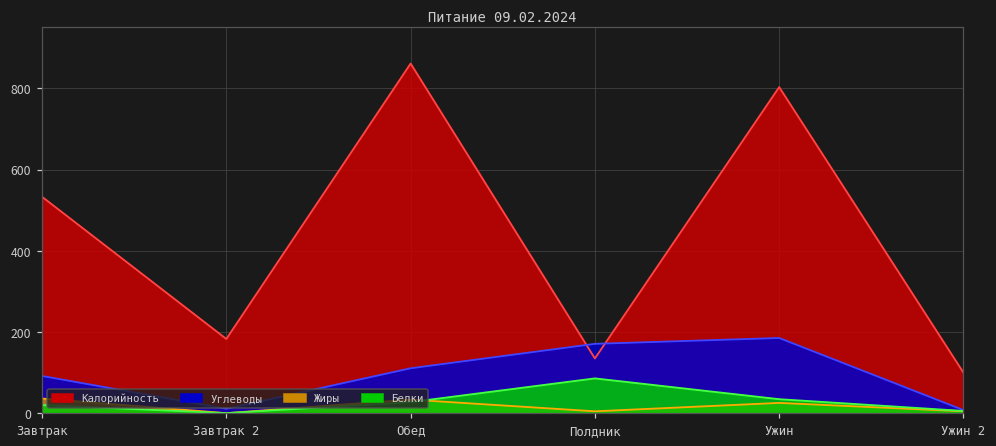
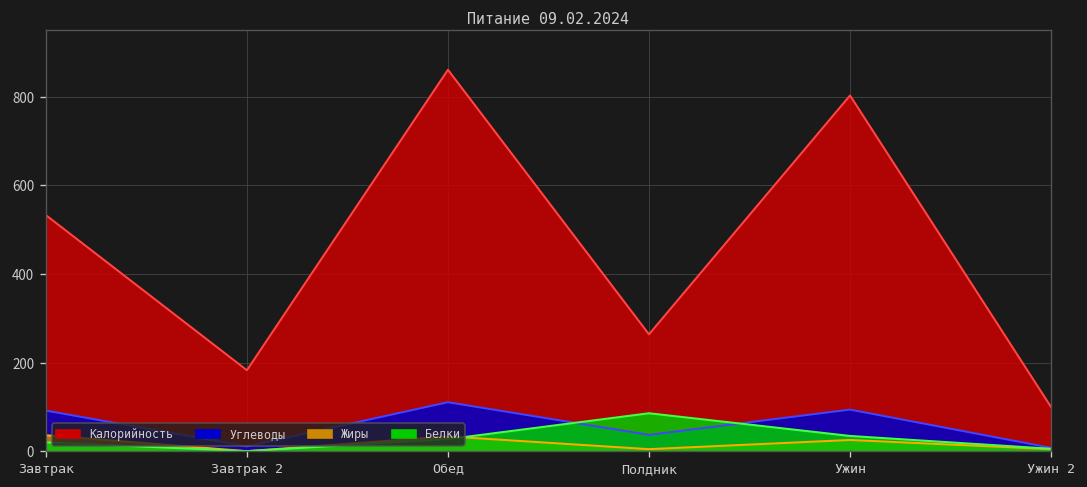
  {
    "Калорийность": {
      "Завтрак": 530,
      "Завтрак 2": 180,
      "Обед": 860,
-     "Полдник": 140,
+     "Полдник": 260,
      "Ужин": 800,
      "Ужин 2": 100
    },
    "Углеводы": {
      "Завтрак": 90,
      "Завтрак 2": 10,
      "Обед": 110,
-     "Полдник": 170,
-     "Ужин": 190
+     "Полдник": 40,
+     "Ужин": 90
    },
    "Жиры": {
      "Завтрак": 40,
      "Полдник": 0,
      "Ужин": 30
    },
    "Белки": {
      "Завтрак": 20,
      "Полдник": 90,
      "Ужин": 30
    }
  }
